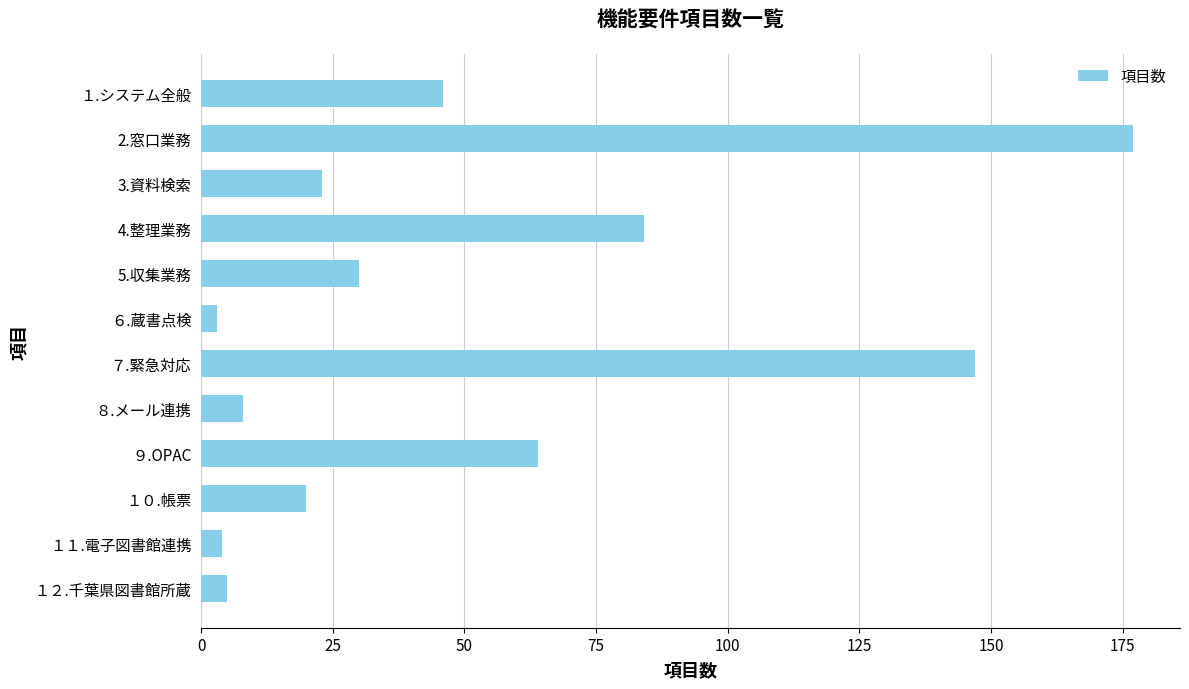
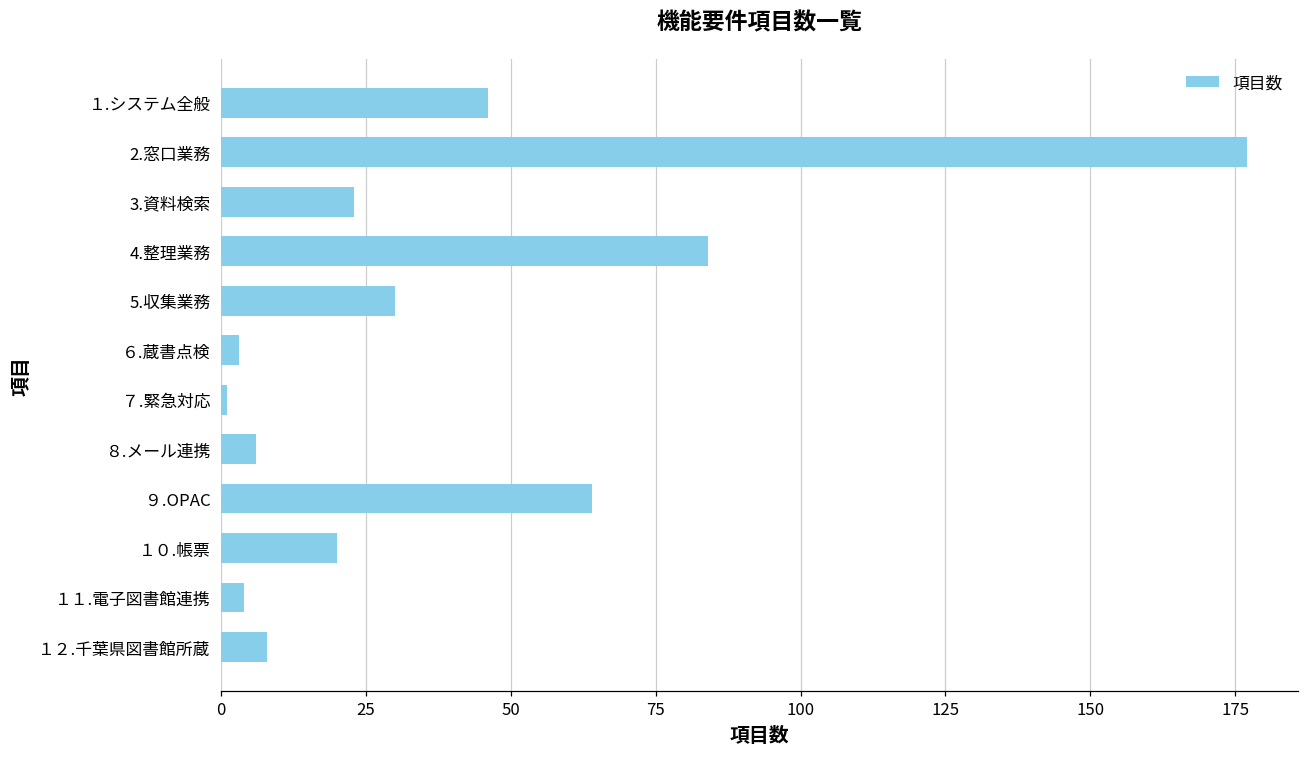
  {
    "１.システム全般": 46,
    "2.窓口業務": 177,
    "3.資料検索": 23,
    "4.整理業務": 84,
    "5.収集業務": 30,
    "６.蔵書点検": 3,
-   "７.緊急対応": 147,
-   "８.メール連携": 8,
+   "７.緊急対応": 1,
+   "８.メール連携": 6,
    "９.OPAC": 64,
    "１０.帳票": 20,
    "１１.電子図書館連携": 4,
-   "１２.千葉県図書館所蔵": 5
+   "１２.千葉県図書館所蔵": 8
  }
